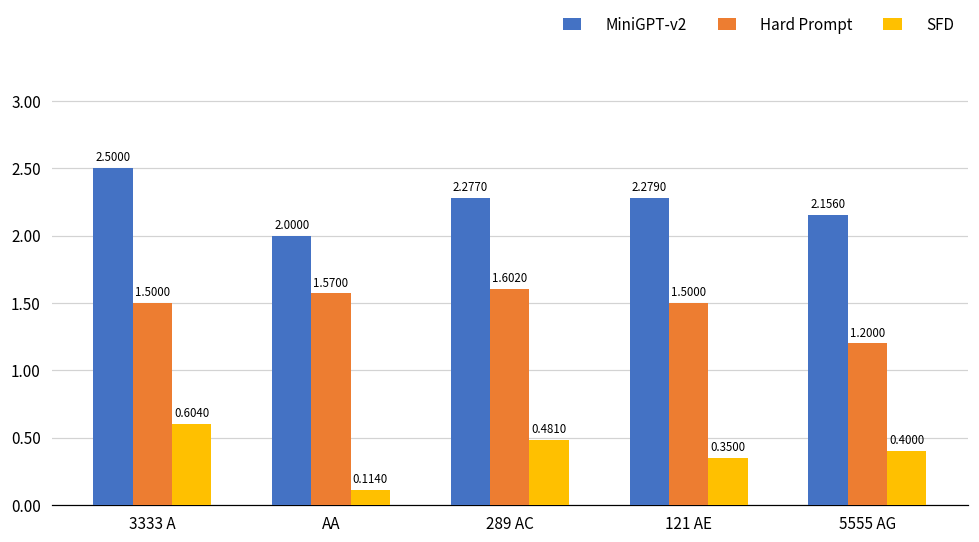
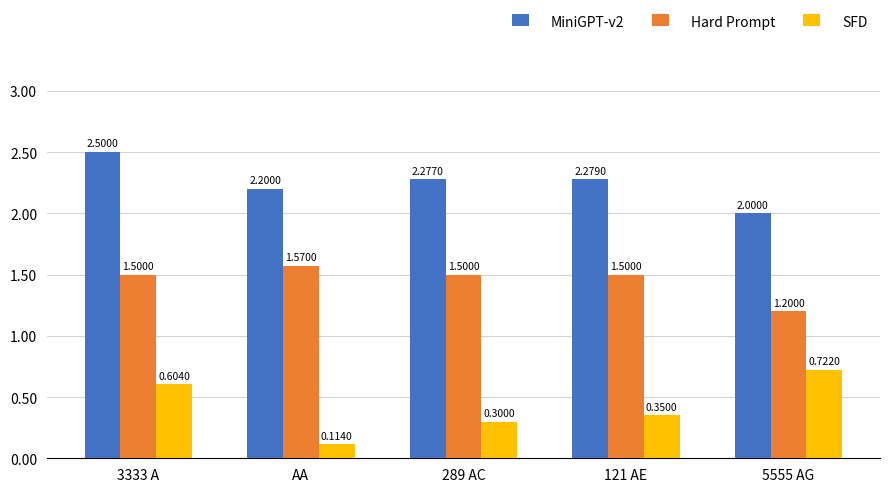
  {
    "MiniGPT-v2": {
-     "AA": 2.0000,
-     "5555 AG": 2.1560
+     "AA": 2.2000,
+     "5555 AG": 2.0000
    },
    "Hard Prompt": {
-     "289 AC": 1.6020
+     "289 AC": 1.5000
    },
    "SFD": {
-     "289 AC": 0.4810,
-     "5555 AG": 0.4000
+     "289 AC": 0.3000,
+     "5555 AG": 0.7220
    }
  }
